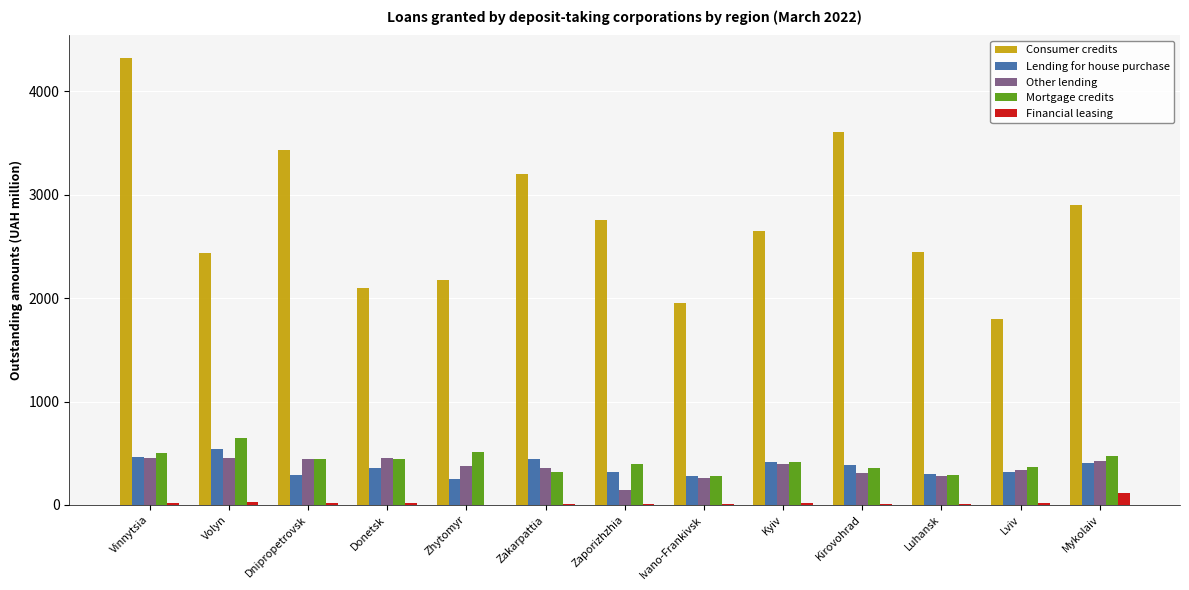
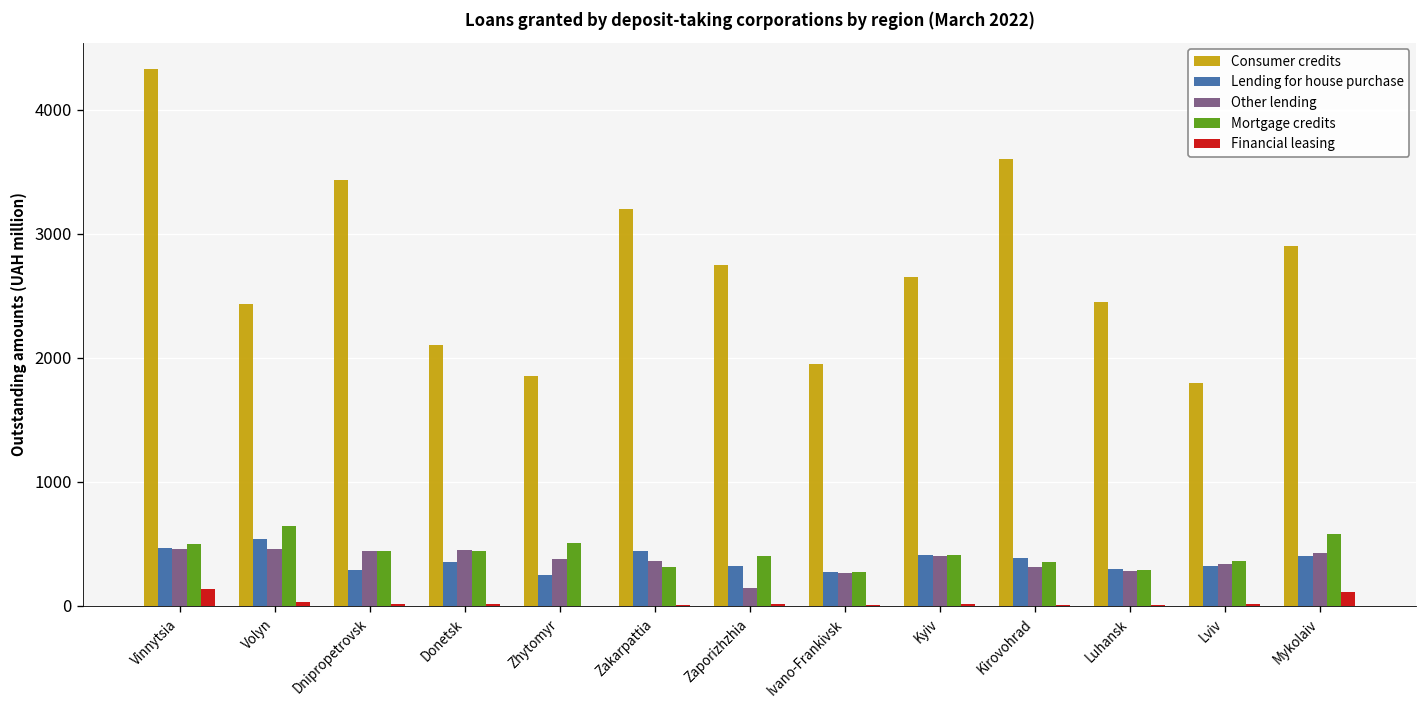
  {
    "Consumer credits": {
      "Vinnytsia": 4320,
      "Volyn": 2430,
      "Dnipropetrovsk": 3430,
      "Donetsk": 2100,
-     "Zhytomyr": 2180,
+     "Zhytomyr": 1850,
      "Zakarpattia": 3200,
      "Zaporizhzhia": 2750,
      "Ivano-Frankivsk": 1950,
      "Kyiv": 2650,
      "Kirovohrad": 3610,
      "Luhansk": 2450,
      "Lviv": 1800,
      "Mykolaiv": 2900
    },
    "Lending for house purchase": {
      "Vinnytsia": 470,
      "Volyn": 540,
      "Dnipropetrovsk": 290,
      "Donetsk": 360,
      "Zhytomyr": 250,
      "Zakarpattia": 440,
      "Zaporizhzhia": 320,
      "Ivano-Frankivsk": 280,
      "Kyiv": 410,
      "Kirovohrad": 390,
      "Luhansk": 300,
      "Lviv": 320,
      "Mykolaiv": 410
    },
    "Other lending": {
      "Vinnytsia": 460,
      "Volyn": 460,
      "Dnipropetrovsk": 440,
      "Donetsk": 450,
      "Zhytomyr": 370,
      "Zakarpattia": 360,
      "Zaporizhzhia": 140,
      "Ivano-Frankivsk": 260,
      "Kyiv": 400,
      "Kirovohrad": 310,
      "Luhansk": 280,
      "Lviv": 340,
      "Mykolaiv": 430
    },
    "Mortgage credits": {
      "Vinnytsia": 500,
      "Volyn": 650,
      "Dnipropetrovsk": 440,
      "Donetsk": 450,
      "Zhytomyr": 510,
      "Zakarpattia": 310,
      "Zaporizhzhia": 400,
      "Ivano-Frankivsk": 280,
      "Kyiv": 410,
      "Kirovohrad": 360,
      "Luhansk": 290,
      "Lviv": 360,
-     "Mykolaiv": 480
+     "Mykolaiv": 580
    },
    "Financial leasing": {
-     "Vinnytsia": 20,
+     "Vinnytsia": 140,
      "Volyn": 30,
      "Zhytomyr": 0,
      "Mykolaiv": 110
    }
  }
